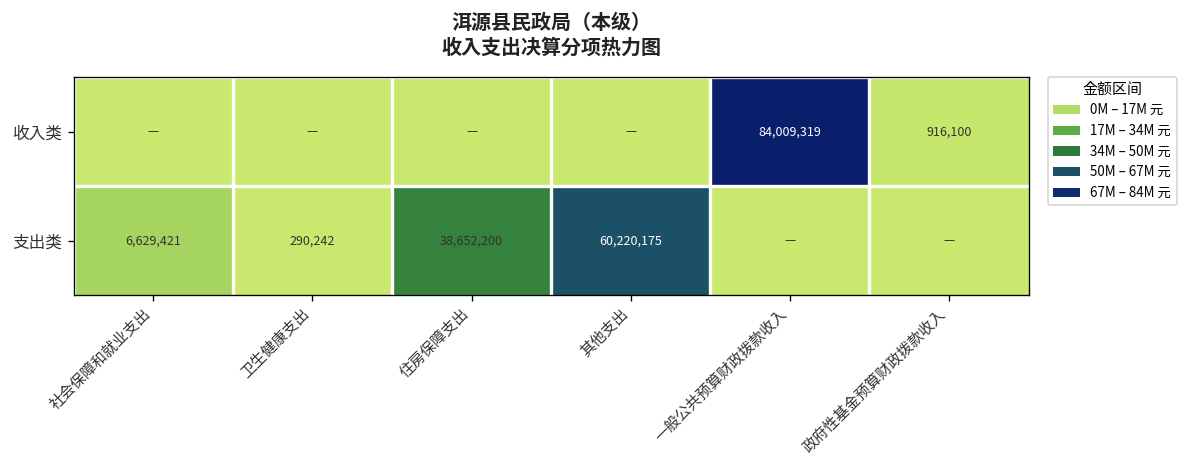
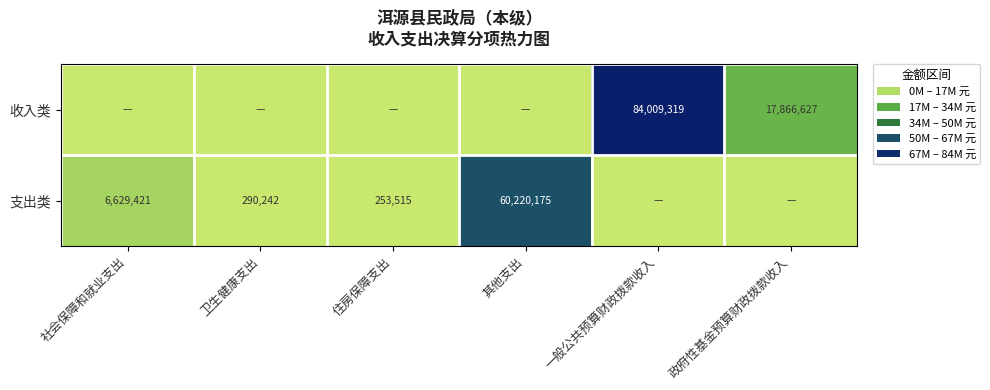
  {
    "收入类": {
      "一般公共预算财政拨款收入": "84,009,319",
-     "政府性基金预算财政拨款收入": "916,100"
+     "政府性基金预算财政拨款收入": "17,866,627"
    },
    "支出类": {
      "社会保障和就业支出": "6,629,421",
      "卫生健康支出": "290,242",
-     "住房保障支出": "38,652,200",
+     "住房保障支出": "253,515",
      "其他支出": "60,220,175"
    }
  }
